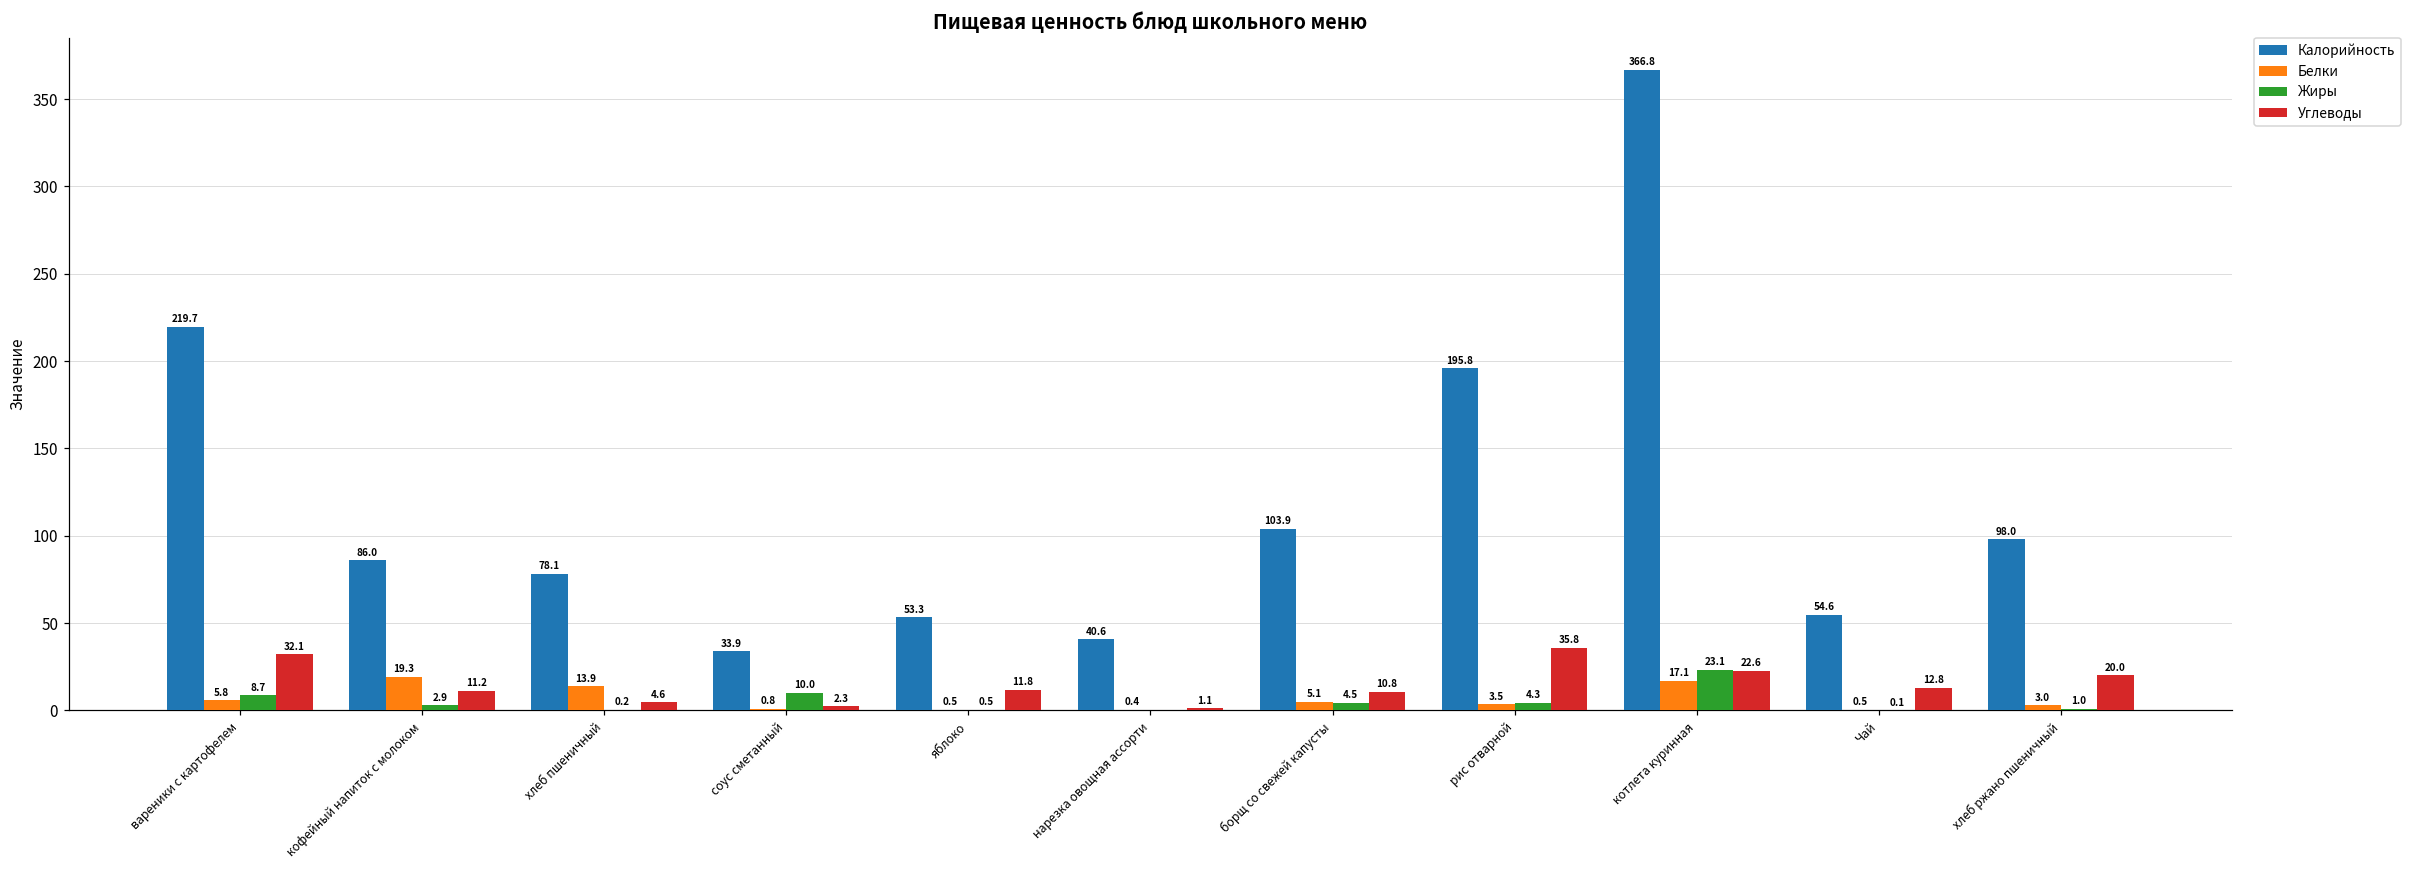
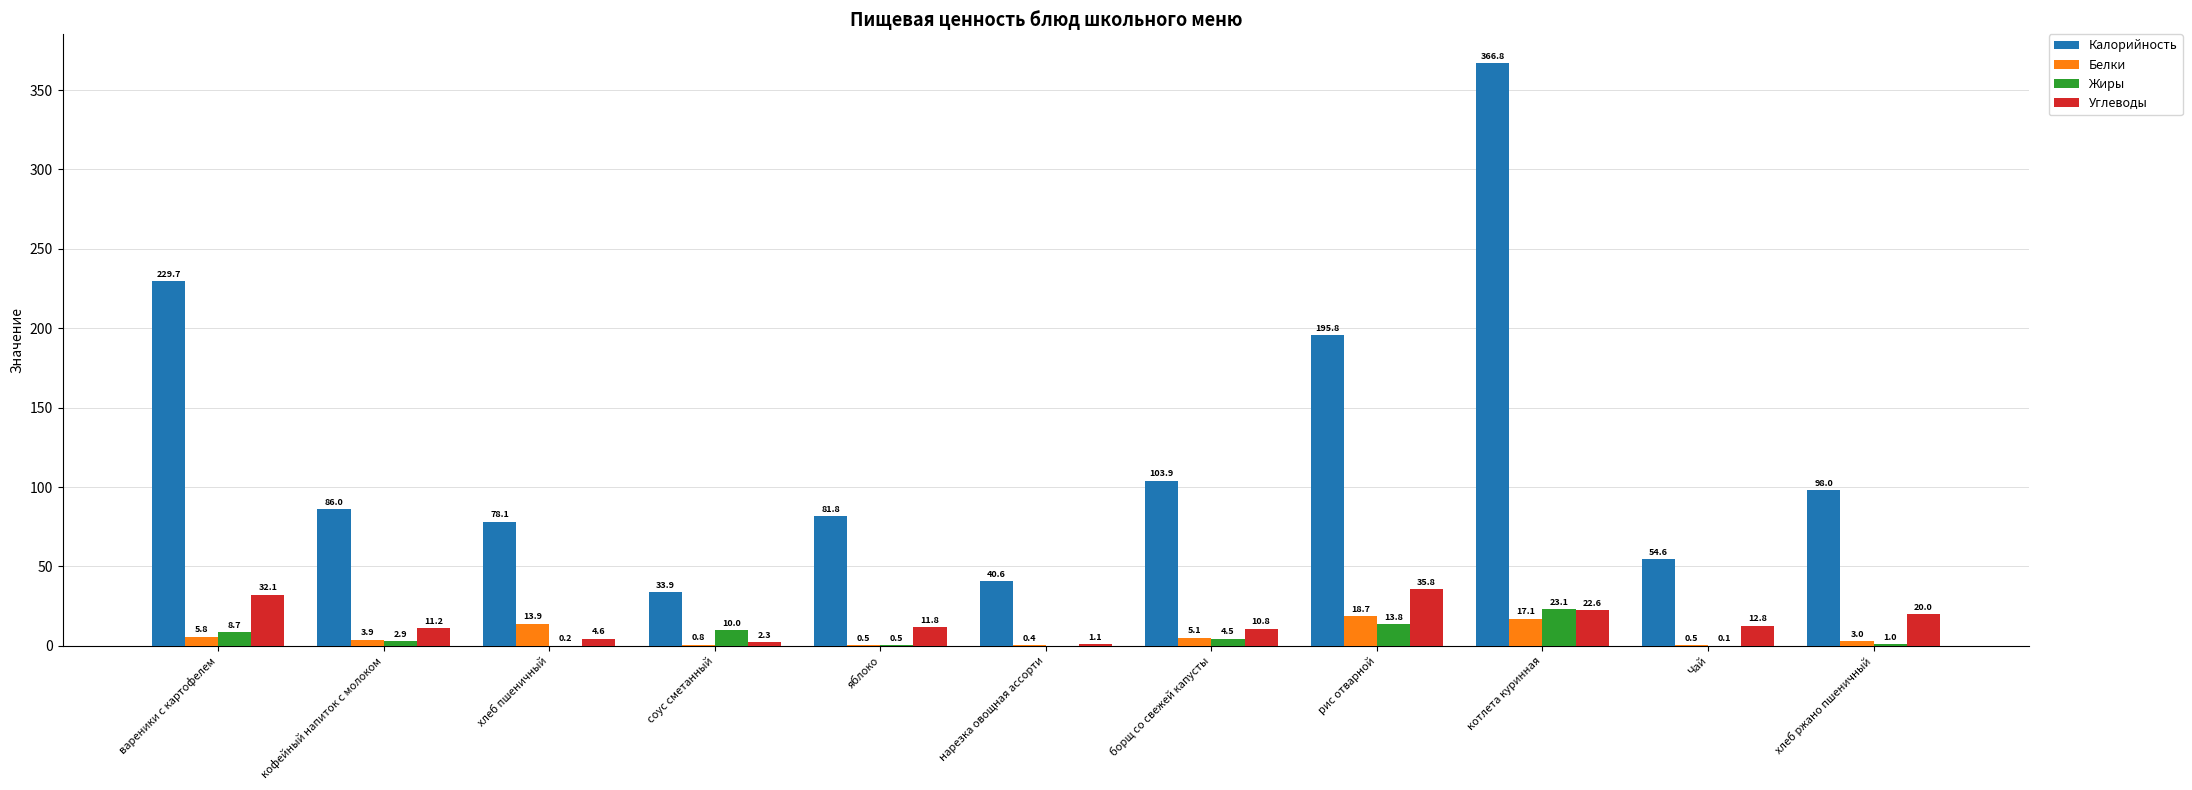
  {
    "Калорийность": {
-     "вареники с картофелем": 219.7,
+     "вареники с картофелем": 229.7,
      "кофейный напиток с молоком": 86.0,
      "хлеб пшеничный": 78.1,
      "соус сметанный": 33.9,
-     "яблоко": 53.3,
+     "яблоко": 81.8,
      "нарезка овощная ассорти": 40.6,
      "борщ со свежей капусты": 103.9,
      "рис отварной": 195.8,
      "котлета куринная": 366.8,
      "Чай": 54.6,
      "хлеб ржано пшеничный": 98.0
    },
    "Белки": {
      "вареники с картофелем": 5.8,
-     "кофейный напиток с молоком": 19.3,
+     "кофейный напиток с молоком": 3.9,
      "хлеб пшеничный": 13.9,
      "соус сметанный": 0.8,
      "яблоко": 0.5,
      "нарезка овощная ассорти": 0.4,
      "борщ со свежей капусты": 5.1,
-     "рис отварной": 3.5,
+     "рис отварной": 18.7,
      "котлета куринная": 17.1,
      "Чай": 0.5,
      "хлеб ржано пшеничный": 3.0
    },
    "Жиры": {
      "вареники с картофелем": 8.7,
      "кофейный напиток с молоком": 2.9,
      "хлеб пшеничный": 0.2,
      "соус сметанный": 10.0,
      "яблоко": 0.5,
      "борщ со свежей капусты": 4.5,
-     "рис отварной": 4.3,
+     "рис отварной": 13.8,
      "котлета куринная": 23.1,
      "Чай": 0.1,
      "хлеб ржано пшеничный": 1.0
    },
    "Углеводы": {
      "вареники с картофелем": 32.1,
      "кофейный напиток с молоком": 11.2,
      "хлеб пшеничный": 4.6,
      "соус сметанный": 2.3,
      "яблоко": 11.8,
      "нарезка овощная ассорти": 1.1,
      "борщ со свежей капусты": 10.8,
      "рис отварной": 35.8,
      "котлета куринная": 22.6,
      "Чай": 12.8,
      "хлеб ржано пшеничный": 20.0
    }
  }
